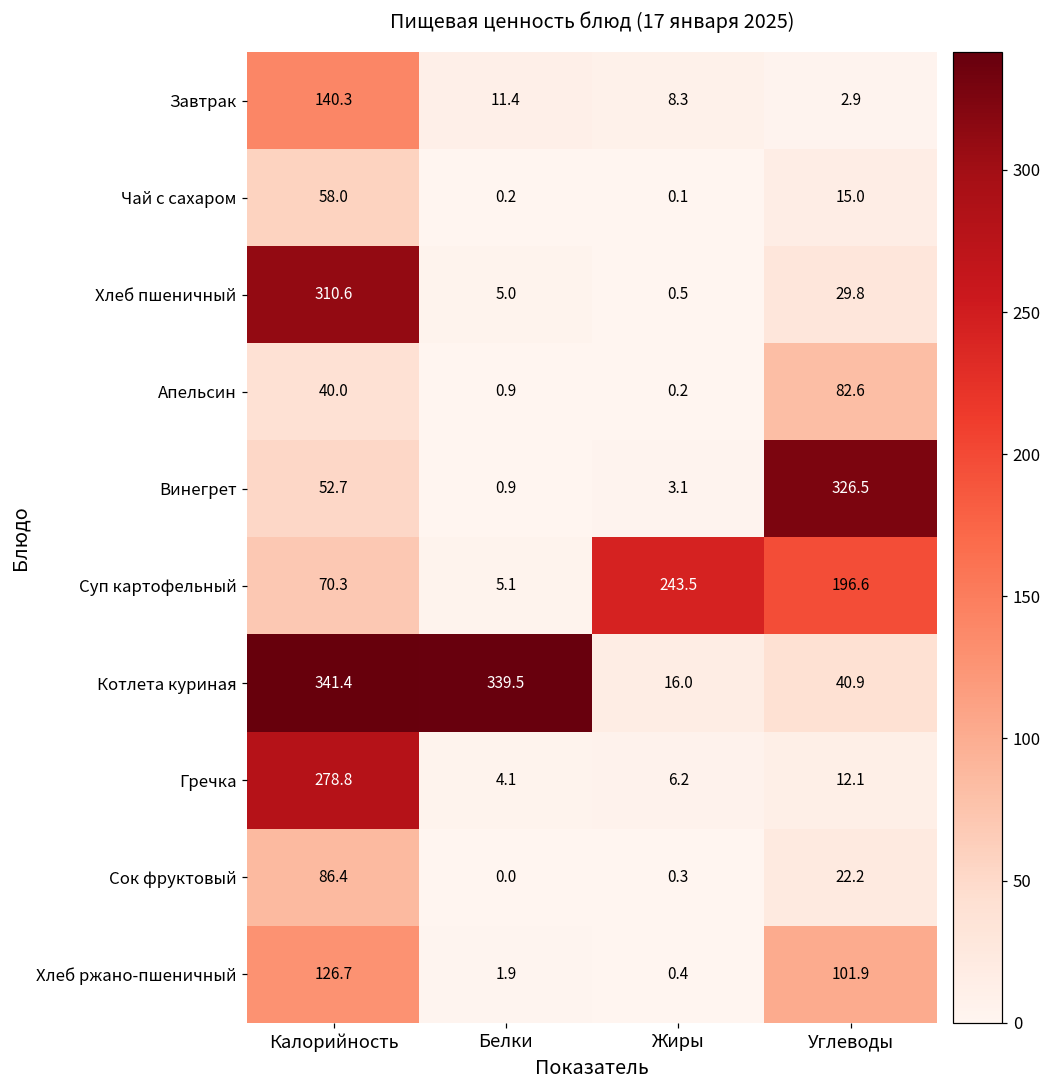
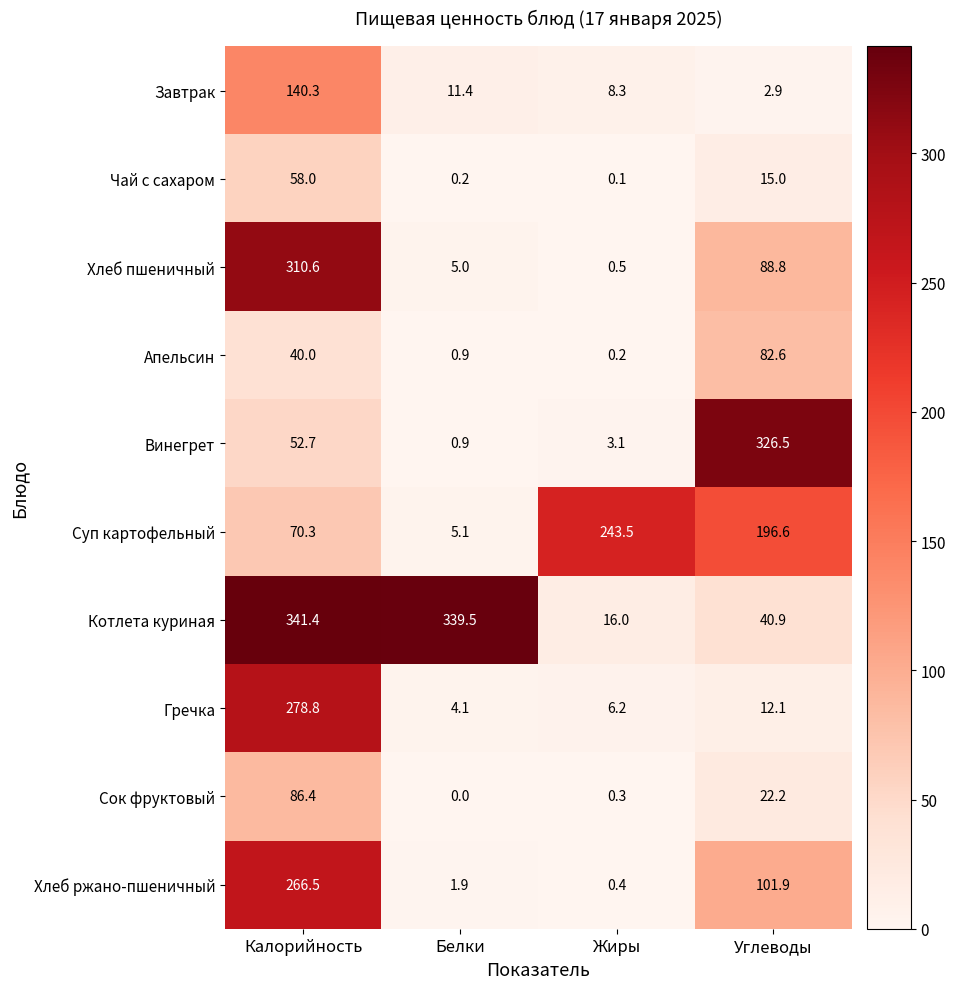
  {
    "Завтрак": {
      "Калорийность": 140.3,
      "Белки": 11.4,
      "Жиры": 8.3,
      "Углеводы": 2.9
    },
    "Чай с сахаром": {
      "Калорийность": 58.0,
      "Белки": 0.2,
      "Жиры": 0.1,
      "Углеводы": 15.0
    },
    "Хлеб пшеничный": {
      "Калорийность": 310.6,
      "Белки": 5.0,
      "Жиры": 0.5,
-     "Углеводы": 29.8
+     "Углеводы": 88.8
    },
    "Апельсин": {
      "Калорийность": 40.0,
      "Белки": 0.9,
      "Жиры": 0.2,
      "Углеводы": 82.6
    },
    "Винегрет": {
      "Калорийность": 52.7,
      "Белки": 0.9,
      "Жиры": 3.1,
      "Углеводы": 326.5
    },
    "Суп картофельный": {
      "Калорийность": 70.3,
      "Белки": 5.1,
      "Жиры": 243.5,
      "Углеводы": 196.6
    },
    "Котлета куриная": {
      "Калорийность": 341.4,
      "Белки": 339.5,
      "Жиры": 16.0,
      "Углеводы": 40.9
    },
    "Гречка": {
      "Калорийность": 278.8,
      "Белки": 4.1,
      "Жиры": 6.2,
      "Углеводы": 12.1
    },
    "Сок фруктовый": {
      "Калорийность": 86.4,
      "Белки": 0.0,
      "Жиры": 0.3,
      "Углеводы": 22.2
    },
    "Хлеб ржано-пшеничный": {
-     "Калорийность": 126.7,
+     "Калорийность": 266.5,
      "Белки": 1.9,
      "Жиры": 0.4,
      "Углеводы": 101.9
    }
  }
